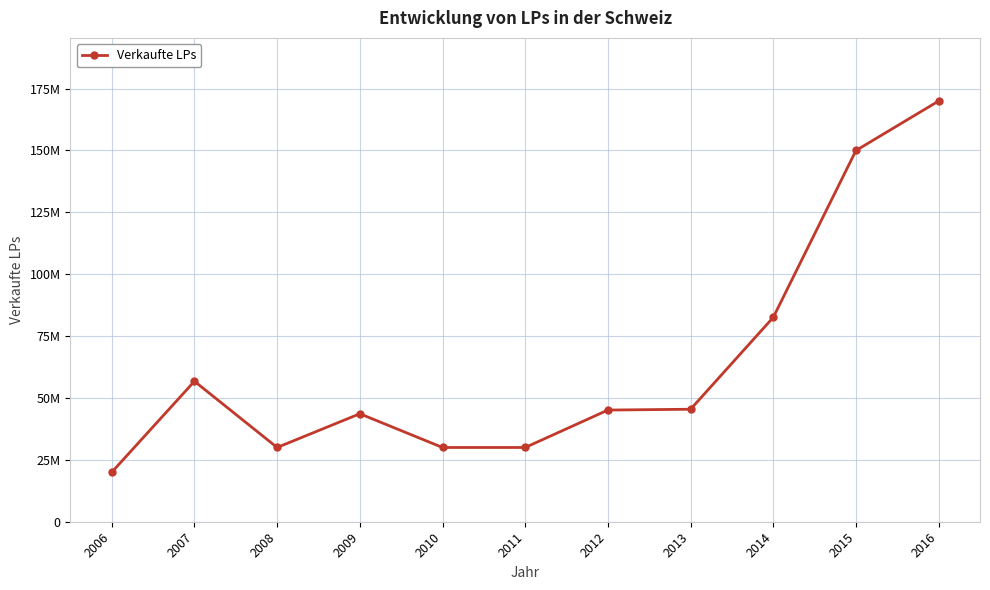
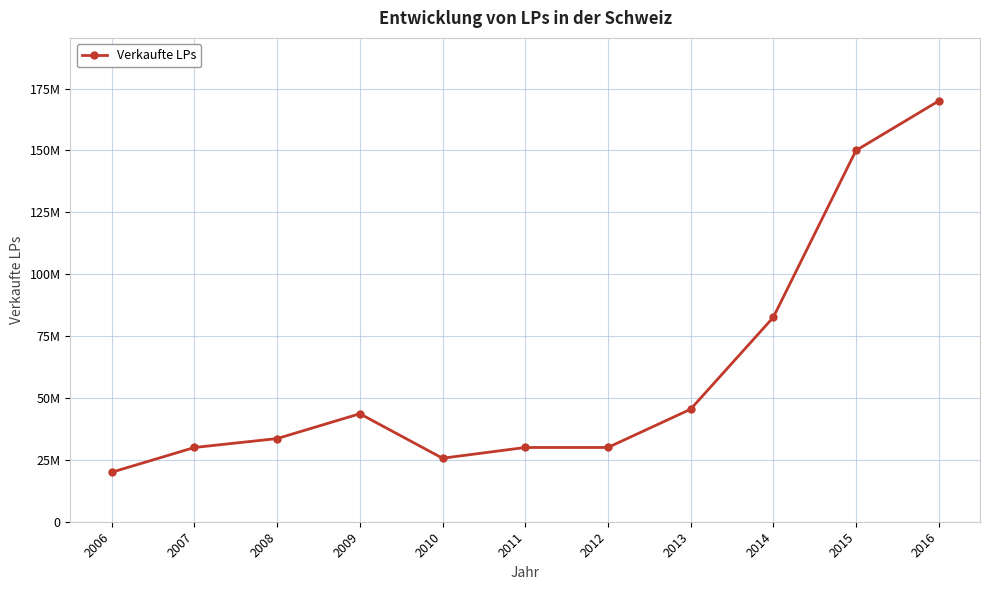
  {
    "2006": 20000000,
-   "2007": 57000000,
-   "2008": 30000000,
+   "2007": 30000000,
+   "2008": 34000000,
    "2009": 44000000,
-   "2010": 30000000,
+   "2010": 26000000,
    "2011": 30000000,
-   "2012": 45000000,
+   "2012": 30000000,
    "2013": 45000000,
    "2014": 83000000,
    "2015": 150000000,
    "2016": 170000000
  }
